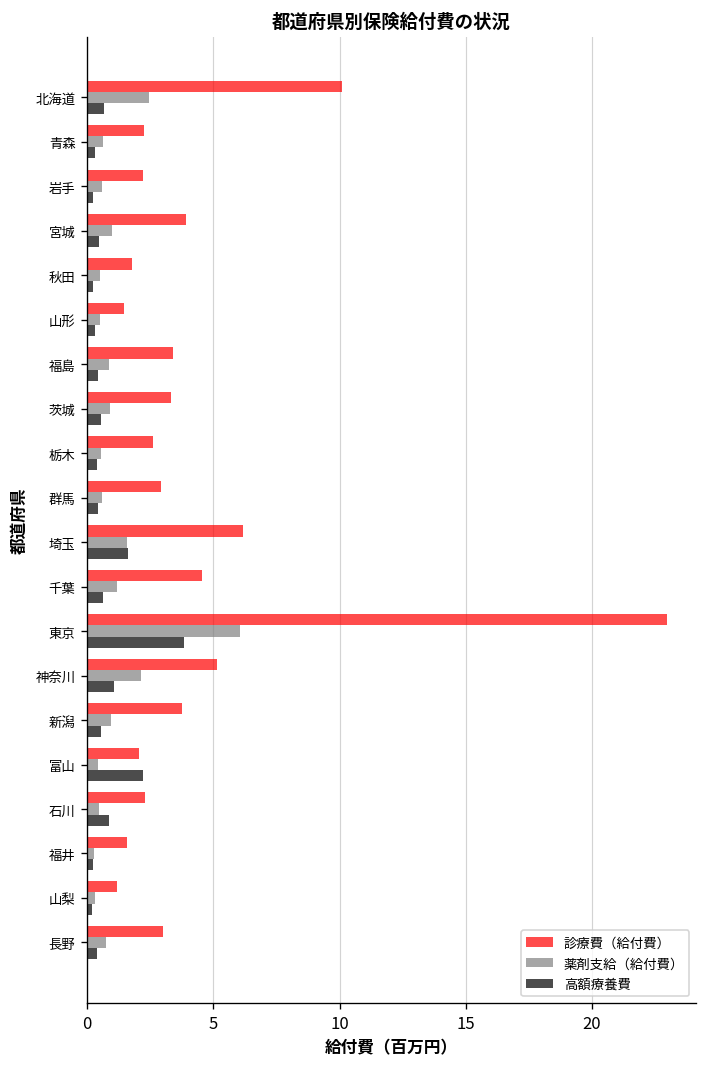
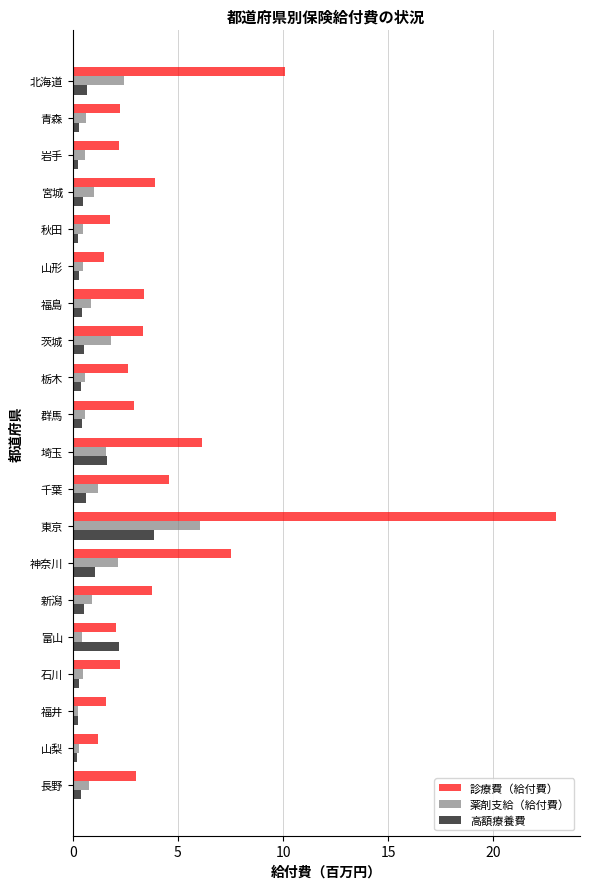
  {
    "診療費（給付費）": {
      "北海道": 10.1,
      "青森": 2.3,
      "岩手": 2.2,
      "宮城": 3.9,
      "秋田": 1.8,
      "山形": 1.5,
      "福島": 3.4,
      "茨城": 3.3,
      "栃木": 2.6,
      "群馬": 2.9,
      "埼玉": 6.2,
      "千葉": 4.6,
      "東京": 23.0,
-     "神奈川": 5.1,
+     "神奈川": 7.5,
      "新潟": 3.8,
      "富山": 2.0,
      "石川": 2.3,
      "福井": 1.6,
      "山梨": 1.2,
      "長野": 3.0
    },
    "薬剤支給（給付費）": {
      "北海道": 2.4,
      "青森": 0.6,
      "岩手": 0.6,
      "宮城": 1.0,
      "秋田": 0.5,
      "山形": 0.5,
      "福島": 0.9,
-     "茨城": 0.9,
+     "茨城": 1.8,
      "栃木": 0.6,
      "群馬": 0.6,
      "埼玉": 1.6,
      "千葉": 1.2,
      "東京": 6.1,
      "神奈川": 2.1,
      "新潟": 0.9,
      "富山": 0.4,
      "石川": 0.5,
      "福井": 0.3,
      "山梨": 0.3,
      "長野": 0.8
    },
    "高額療養費": {
      "北海道": 0.7,
      "青森": 0.3,
      "岩手": 0.3,
      "宮城": 0.5,
      "秋田": 0.2,
      "山形": 0.3,
      "福島": 0.4,
      "茨城": 0.5,
      "栃木": 0.4,
      "群馬": 0.4,
      "埼玉": 1.6,
      "千葉": 0.6,
      "東京": 3.8,
      "神奈川": 1.0,
      "新潟": 0.6,
      "富山": 2.2,
-     "石川": 0.9,
+     "石川": 0.3,
      "福井": 0.2,
      "山梨": 0.2,
      "長野": 0.4
    }
  }
